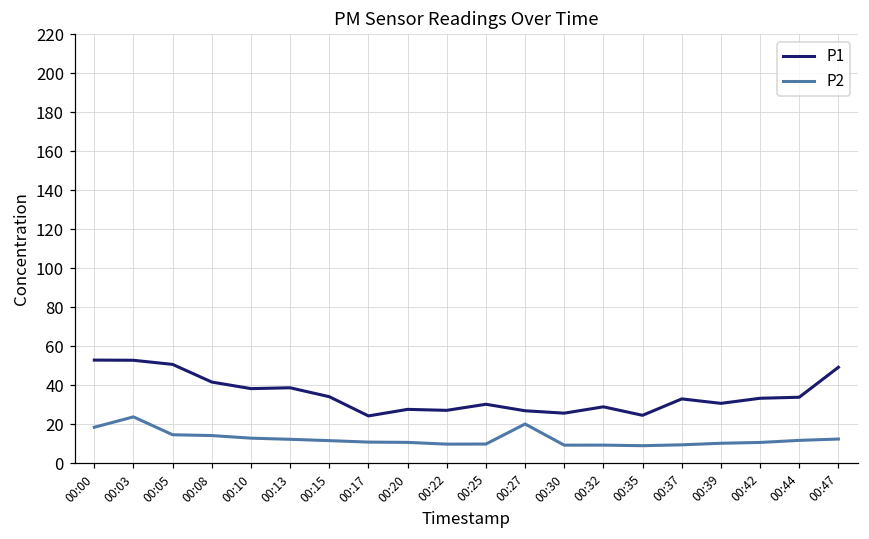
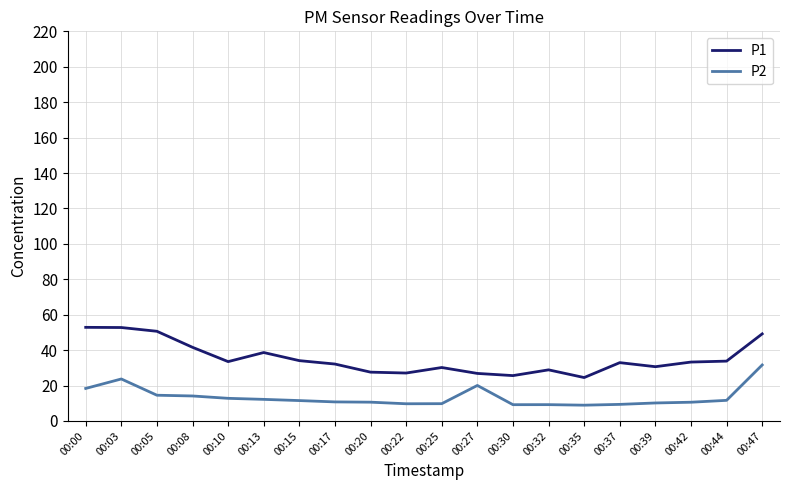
  {
    "P1": {
      "00:00": 53,
      "00:03": 53,
      "00:05": 51,
      "00:08": 42,
-     "00:10": 38,
+     "00:10": 34,
      "00:13": 39,
      "00:15": 34,
-     "00:17": 24,
+     "00:17": 32,
      "00:20": 28,
      "00:22": 27,
      "00:25": 30,
      "00:27": 27,
      "00:30": 26,
      "00:32": 29,
      "00:35": 25,
      "00:37": 33,
      "00:39": 31,
      "00:42": 33,
      "00:44": 34,
      "00:47": 49
    },
    "P2": {
      "00:00": 18,
      "00:03": 24,
      "00:05": 15,
      "00:08": 14,
      "00:10": 13,
      "00:13": 12,
      "00:15": 12,
      "00:17": 11,
      "00:20": 11,
      "00:22": 10,
      "00:25": 10,
      "00:27": 20,
      "00:30": 9,
      "00:32": 9,
      "00:35": 9,
      "00:37": 9,
      "00:39": 10,
      "00:42": 11,
      "00:44": 12,
-     "00:47": 12
+     "00:47": 32
    }
  }
